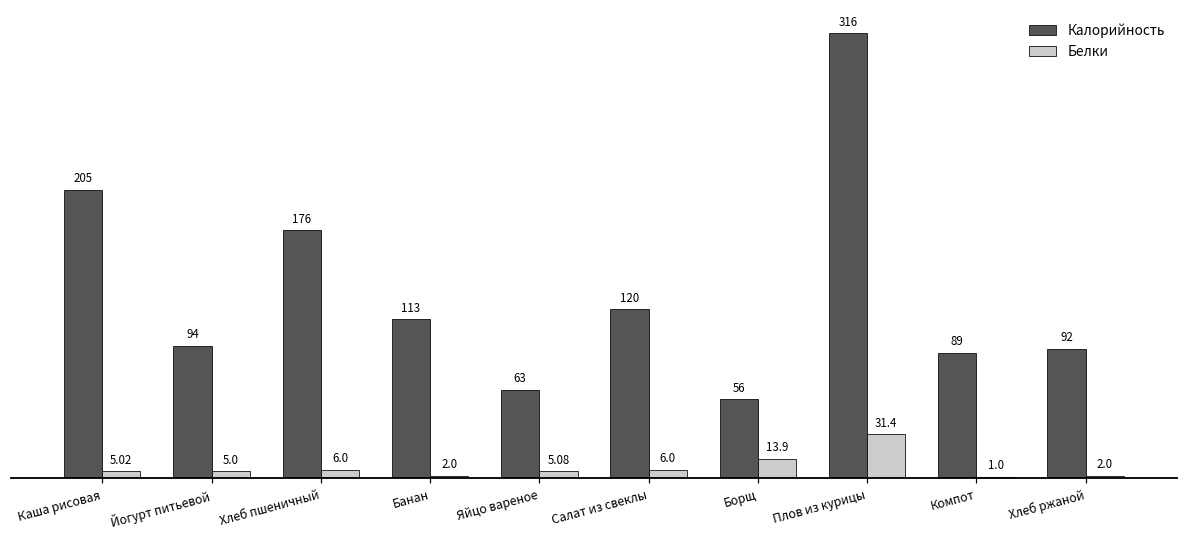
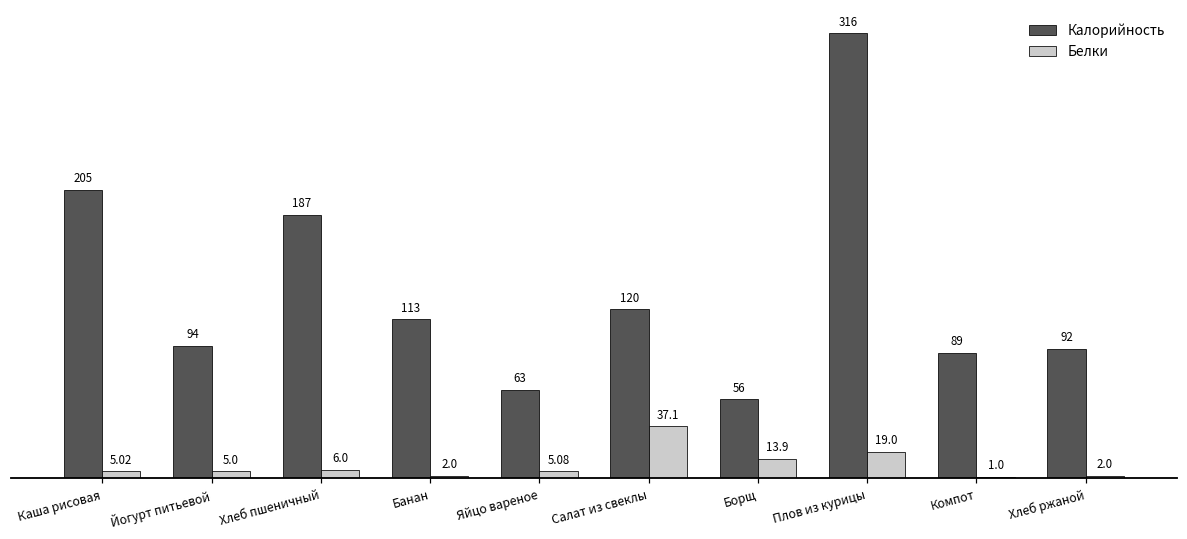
  {
    "Калорийность": {
      "Каша рисовая": 205,
      "Йогурт питьевой": 94,
-     "Хлеб пшеничный": 176,
+     "Хлеб пшеничный": 187,
      "Банан": 113,
      "Яйцо вареное": 63,
      "Салат из свеклы": 120,
      "Борщ": 56,
      "Плов из курицы": 316,
      "Компот": 89,
      "Хлеб ржаной": 92
    },
    "Белки": {
      "Каша рисовая": 5.02,
      "Йогурт питьевой": 5.0,
      "Хлеб пшеничный": 6.0,
      "Банан": 2.0,
      "Яйцо вареное": 5.08,
-     "Салат из свеклы": 6.0,
+     "Салат из свеклы": 37.1,
      "Борщ": 13.9,
-     "Плов из курицы": 31.4,
+     "Плов из курицы": 19.0,
      "Компот": 1.0,
      "Хлеб ржаной": 2.0
    }
  }
